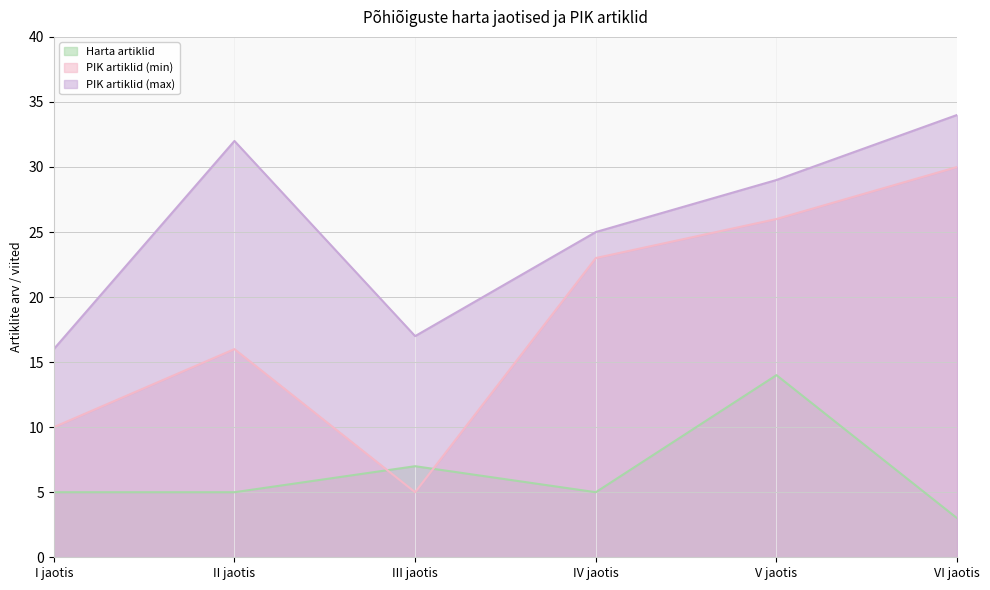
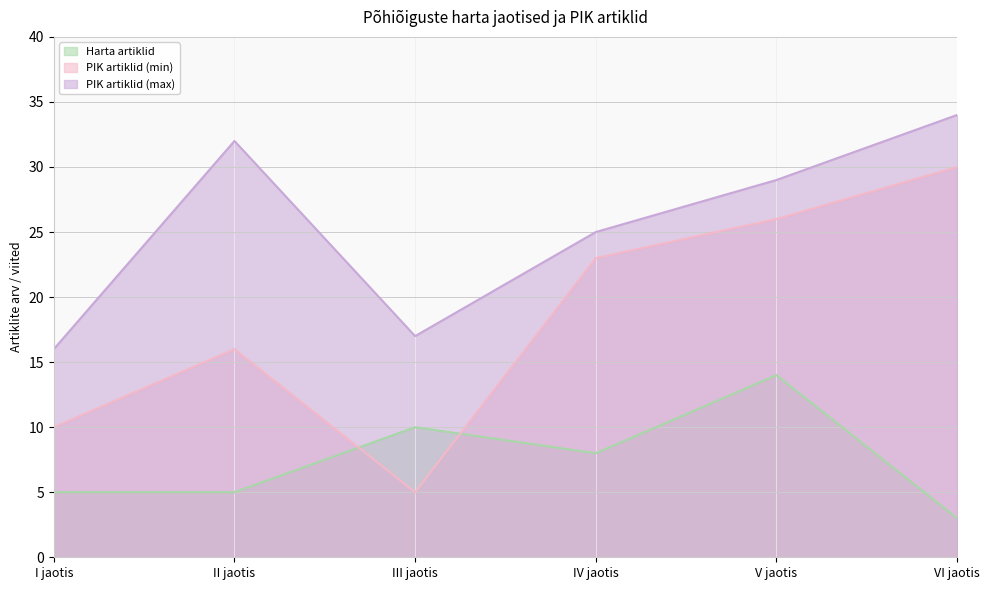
  {
    "Harta artiklid": {
      "I jaotis": 5,
      "II jaotis": 5,
-     "III jaotis": 7,
-     "IV jaotis": 5,
+     "III jaotis": 10,
+     "IV jaotis": 8,
      "V jaotis": 14,
      "VI jaotis": 3
    }
  }
